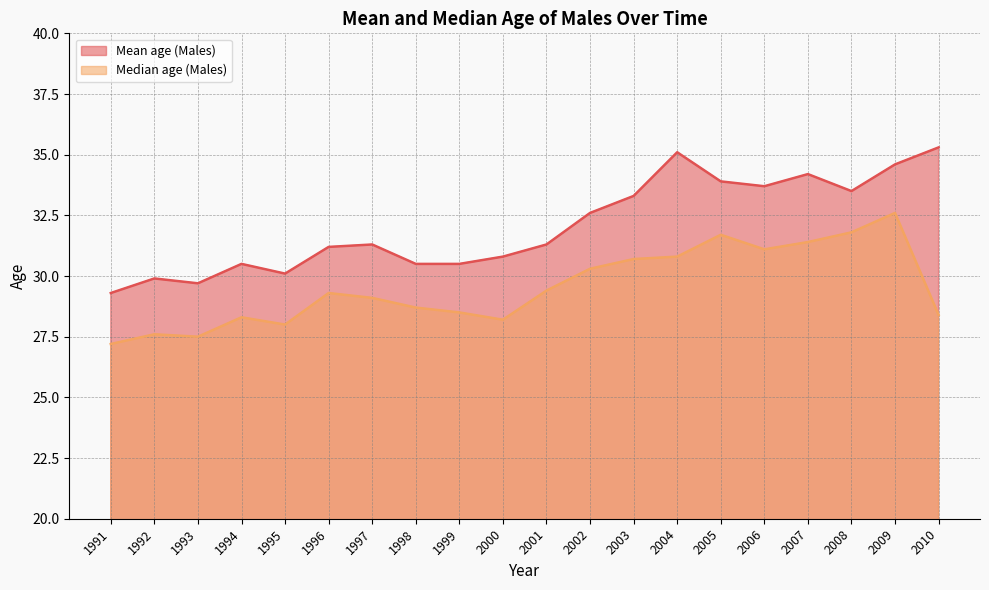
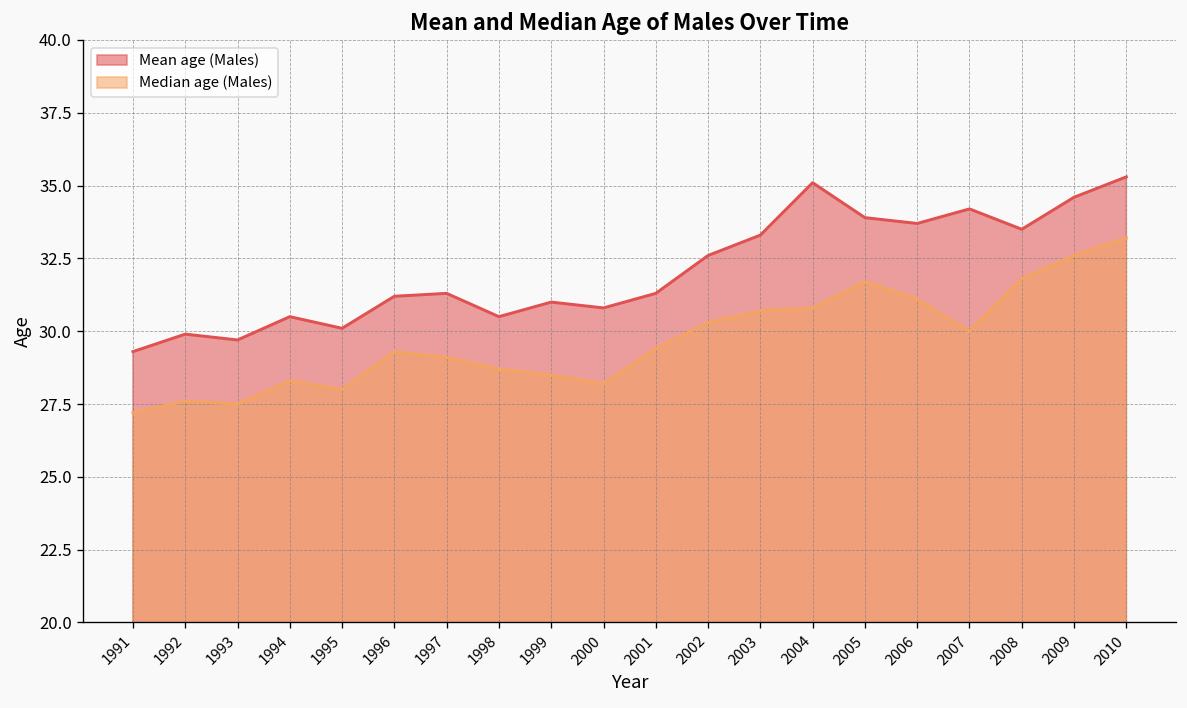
  {
    "Mean age (Males)": {
      "1991": 29.3,
      "1992": 29.9,
      "1993": 29.7,
      "1994": 30.5,
      "1995": 30.1,
      "1996": 31.2,
      "1997": 31.3,
      "1998": 30.5,
-     "1999": 30.5,
+     "1999": 31.0,
      "2000": 30.8,
      "2001": 31.3,
      "2002": 32.6,
      "2003": 33.3,
      "2004": 35.1,
      "2005": 33.9,
      "2006": 33.7,
      "2007": 34.2,
      "2008": 33.5,
      "2009": 34.6,
      "2010": 35.3
    },
    "Median age (Males)": {
      "1991": 27.2,
      "1992": 27.6,
      "1993": 27.5,
      "1994": 28.3,
      "1995": 28.0,
      "1996": 29.3,
      "1997": 29.1,
      "1998": 28.7,
      "1999": 28.5,
      "2000": 28.2,
      "2001": 29.4,
      "2002": 30.3,
      "2003": 30.7,
      "2004": 30.8,
      "2005": 31.7,
      "2006": 31.1,
-     "2007": 31.4,
+     "2007": 30.0,
      "2008": 31.8,
      "2009": 32.6,
-     "2010": 28.4
+     "2010": 33.2
    }
  }
